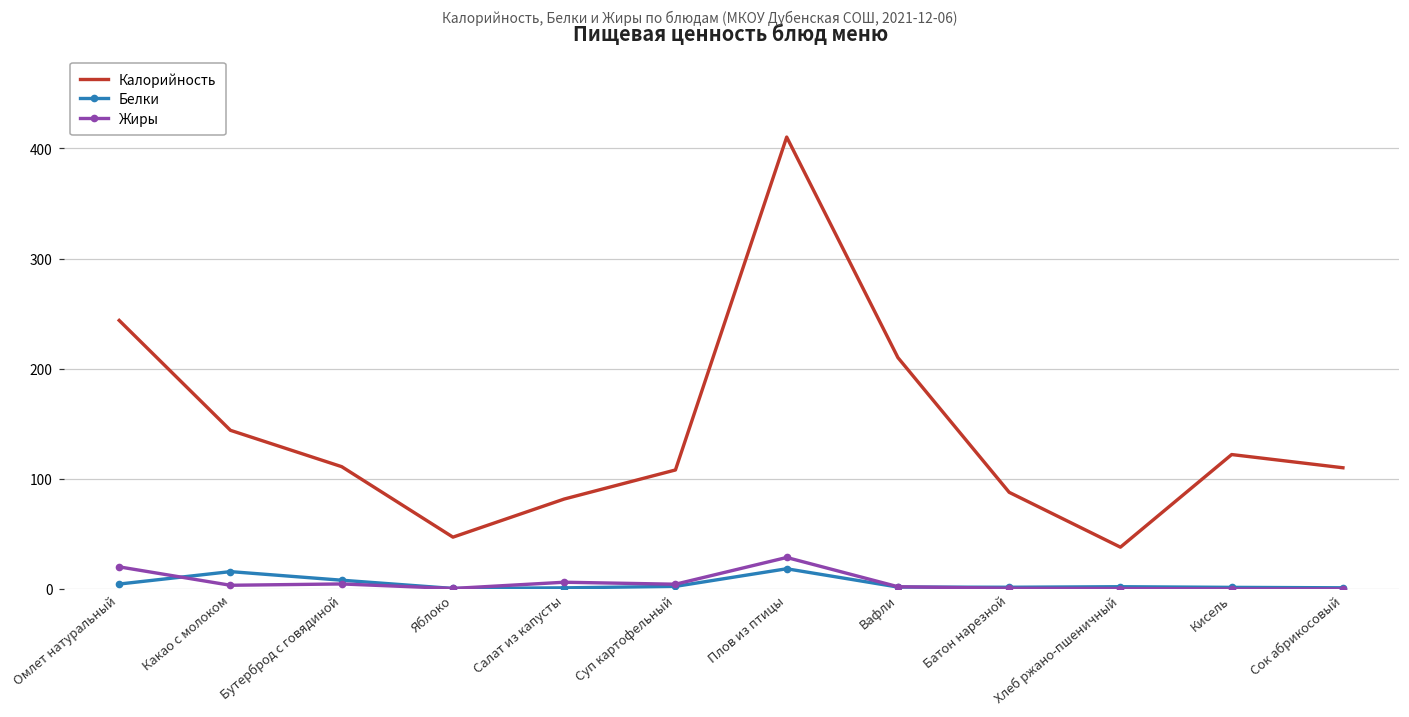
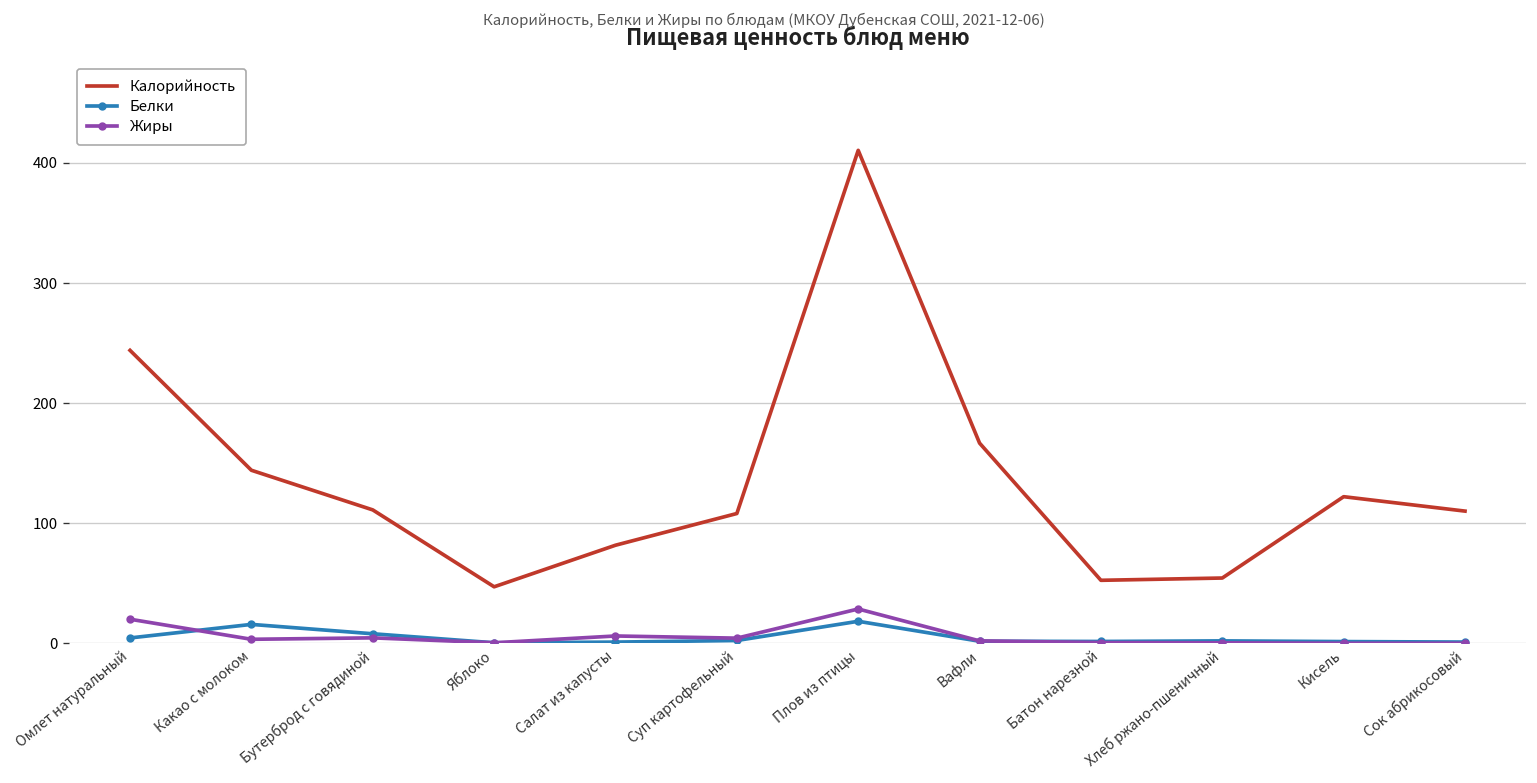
  {
    "Калорийность": {
      "Омлет натуральный": 244,
      "Какао с молоком": 144,
      "Бутерброд с говядиной": 111,
      "Яблоко": 47,
      "Салат из капусты": 82,
      "Суп картофельный": 108,
      "Плов из птицы": 410,
-     "Вафли": 210,
-     "Батон нарезной": 88,
-     "Хлеб ржано-пшеничный": 38,
+     "Вафли": 167,
+     "Батон нарезной": 52,
+     "Хлеб ржано-пшеничный": 54,
      "Кисель": 122,
      "Сок абрикосовый": 110
    },
    "Белки": {
      "Омлет натуральный": 4,
      "Какао с молоком": 16,
      "Бутерброд с говядиной": 8,
      "Салат из капусты": 1,
      "Плов из птицы": 18
    },
    "Жиры": {
      "Омлет натуральный": 20,
      "Какао с молоком": 3,
      "Бутерброд с говядиной": 5,
      "Салат из капусты": 6,
      "Плов из птицы": 29
    }
  }
